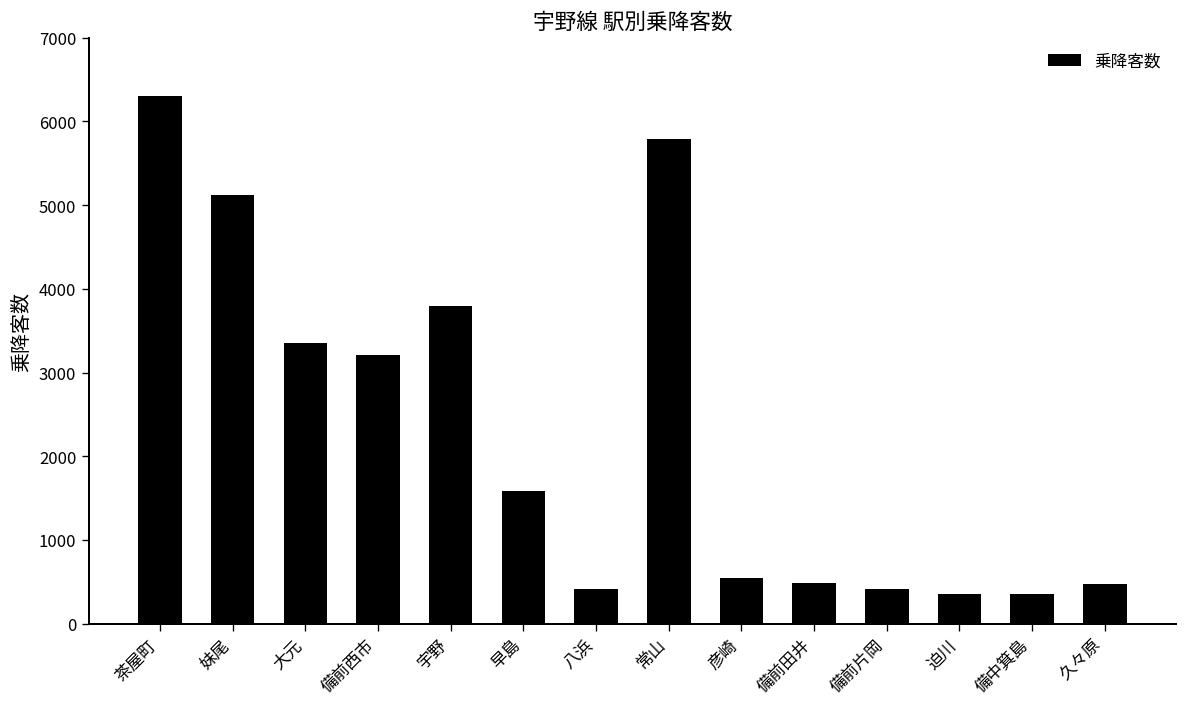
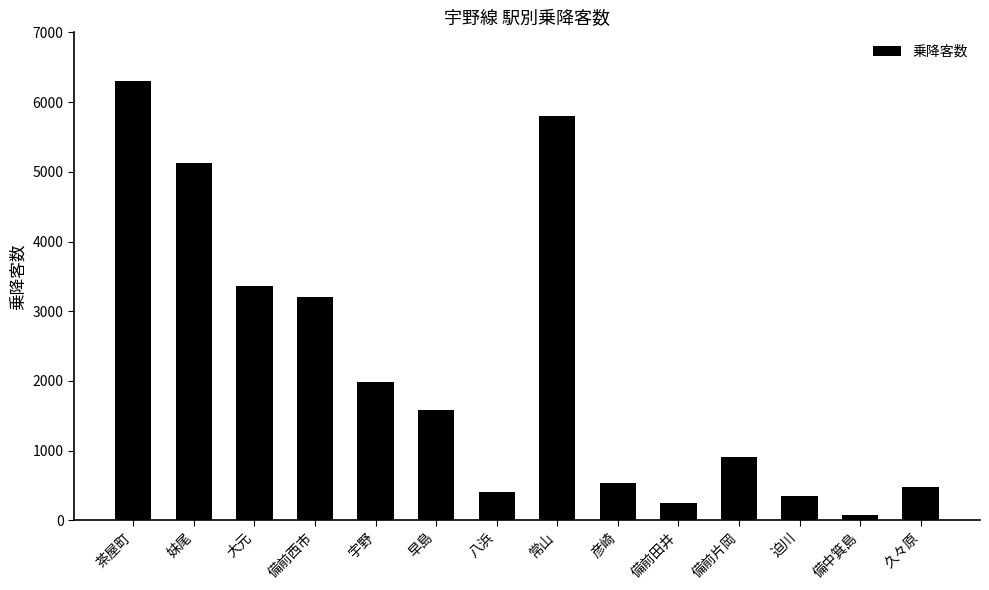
  {
    "茶屋町": 6300,
    "妹尾": 5100,
    "大元": 3400,
    "備前西市": 3200,
-   "宇野": 3800,
+   "宇野": 2000,
    "早島": 1600,
    "八浜": 400,
    "常山": 5800,
    "彦崎": 500,
-   "備前田井": 500,
-   "備前片岡": 400,
+   "備前田井": 300,
+   "備前片岡": 900,
    "迫川": 400,
-   "備中箕島": 300,
+   "備中箕島": 100,
    "久々原": 500
  }
